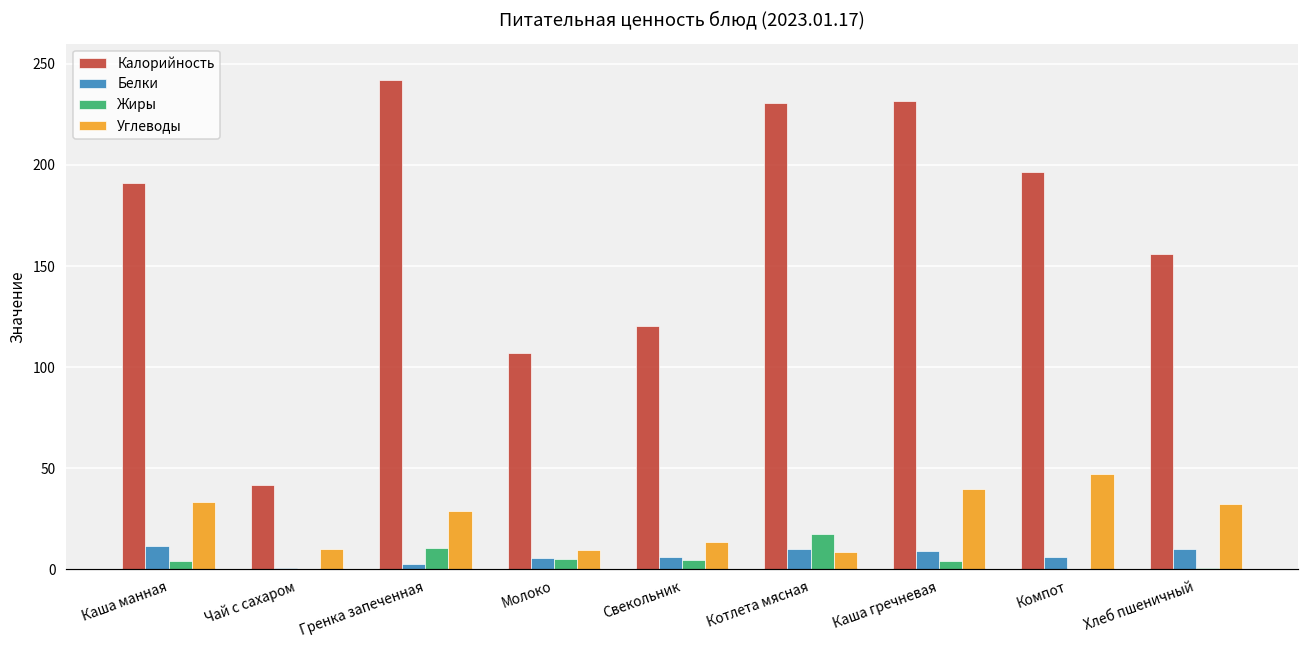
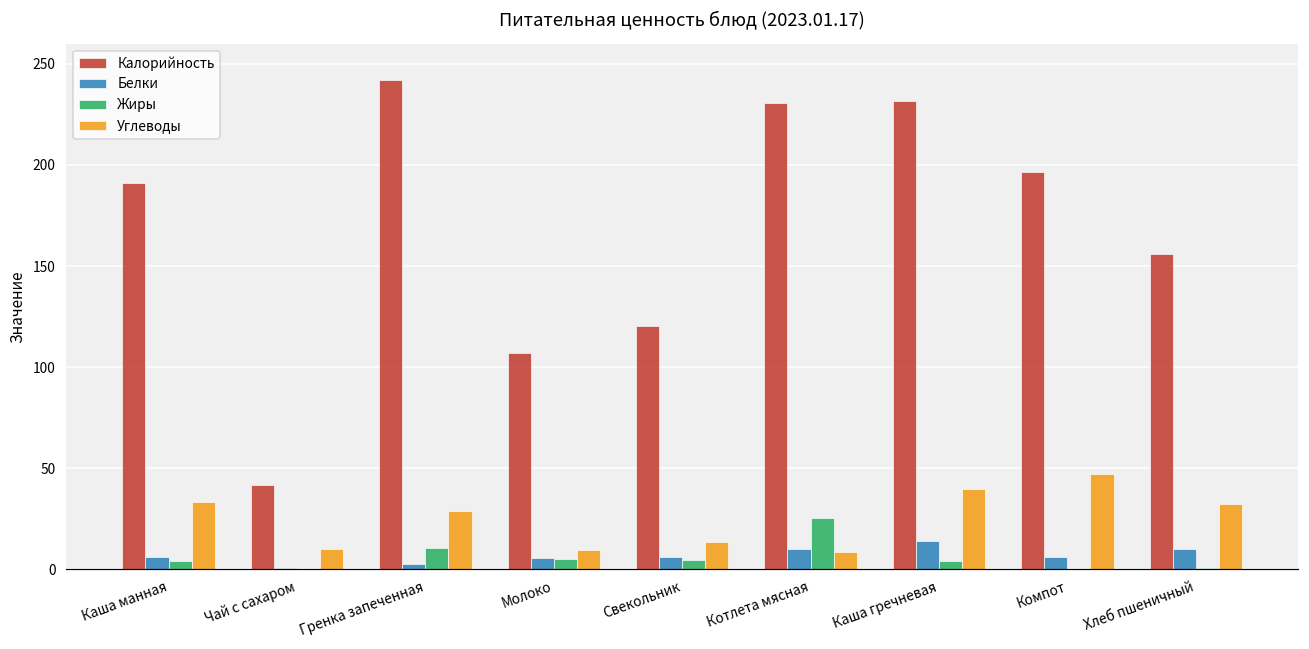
  {
    "Калорийность": {
      "Каша манная": 191,
      "Чай с сахаром": 42,
      "Гренка запеченная": 242,
      "Молоко": 107,
      "Свекольник": 121,
      "Котлета мясная": 231,
      "Каша гречневая": 232,
      "Компот": 196,
      "Хлеб пшеничный": 156
    },
    "Белки": {
-     "Каша манная": 12,
+     "Каша манная": 6,
      "Гренка запеченная": 3,
      "Молоко": 6,
      "Свекольник": 6,
      "Котлета мясная": 10,
-     "Каша гречневая": 9,
+     "Каша гречневая": 14,
      "Компот": 6,
      "Хлеб пшеничный": 10
    },
    "Жиры": {
      "Каша манная": 4,
      "Чай с сахаром": 0,
      "Гренка запеченная": 11,
      "Молоко": 5,
      "Свекольник": 5,
-     "Котлета мясная": 17,
+     "Котлета мясная": 26,
      "Каша гречневая": 4
    },
    "Углеводы": {
      "Каша манная": 33,
      "Чай с сахаром": 10,
      "Гренка запеченная": 29,
      "Молоко": 10,
      "Свекольник": 14,
      "Котлета мясная": 9,
      "Каша гречневая": 40,
      "Компот": 47,
      "Хлеб пшеничный": 32
    }
  }
